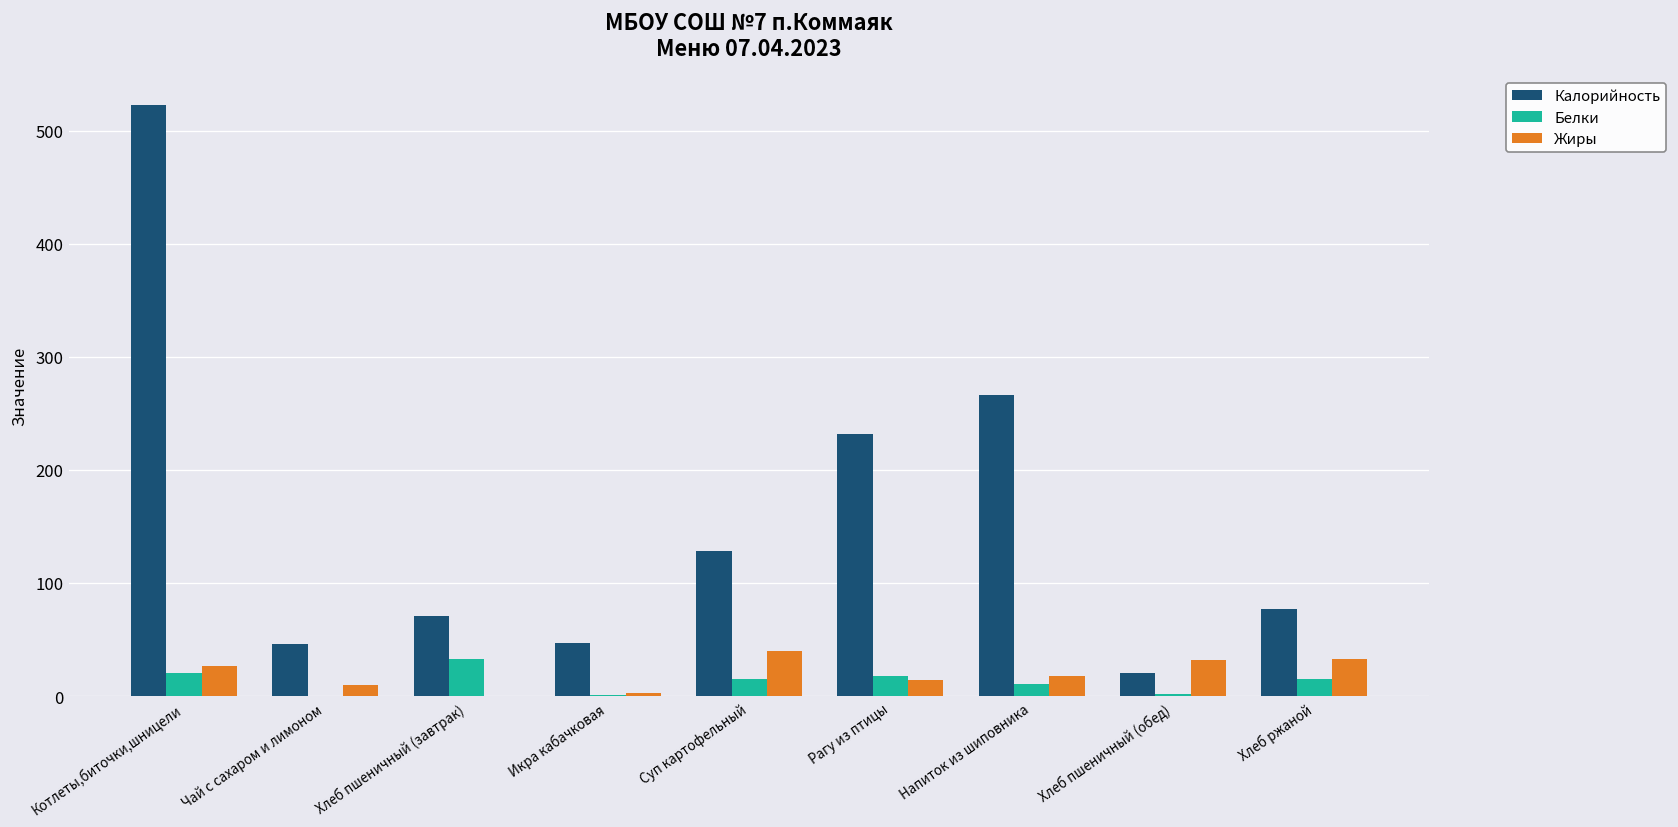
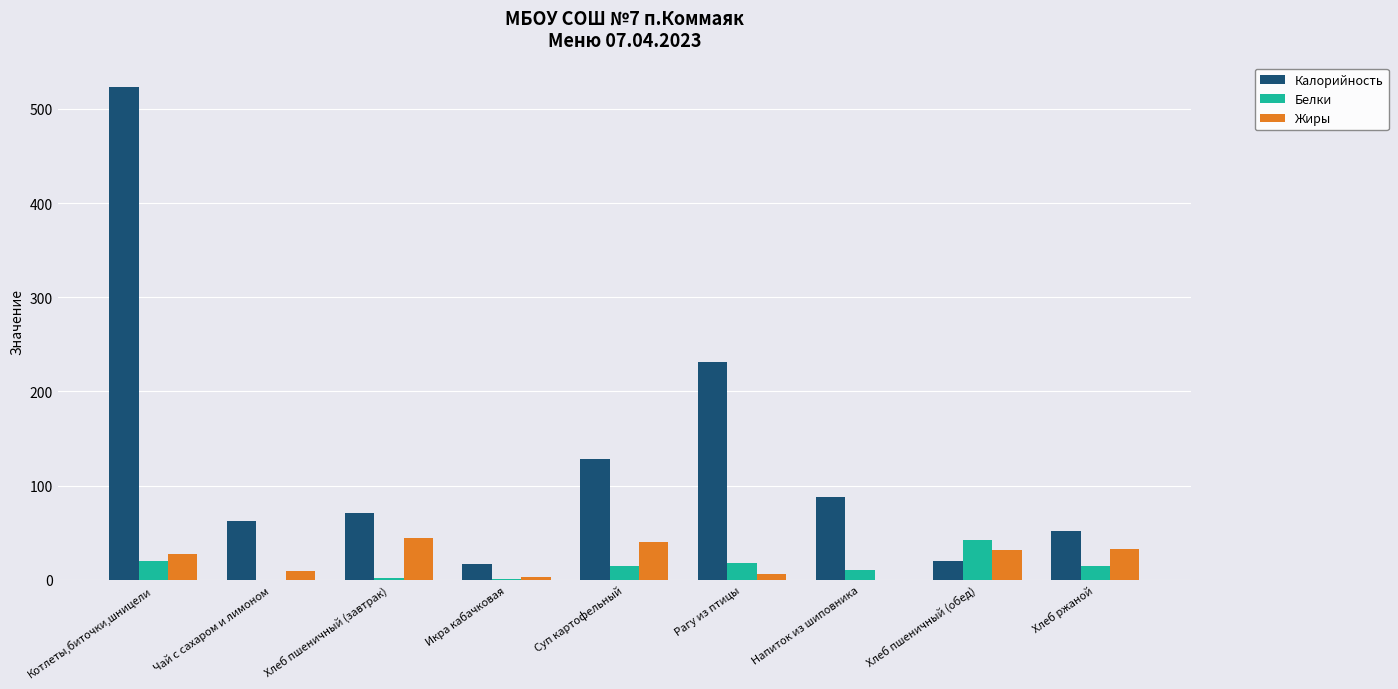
  {
    "Калорийность": {
      "Котлеты,биточки,шницели": 520,
-     "Чай с сахаром и лимоном": 50,
+     "Чай с сахаром и лимоном": 60,
      "Хлеб пшеничный (завтрак)": 70,
-     "Икра кабачковая": 50,
+     "Икра кабачковая": 20,
      "Суп картофельный": 130,
      "Рагу из птицы": 230,
-     "Напиток из шиповника": 270,
+     "Напиток из шиповника": 90,
      "Хлеб пшеничный (обед)": 20,
-     "Хлеб ржаной": 80
+     "Хлеб ржаной": 50
    },
    "Белки": {
      "Котлеты,биточки,шницели": 20,
-     "Хлеб пшеничный (завтрак)": 30,
+     "Хлеб пшеничный (завтрак)": 0,
      "Суп картофельный": 20,
      "Рагу из птицы": 20,
      "Напиток из шиповника": 10,
-     "Хлеб пшеничный (обед)": 0,
+     "Хлеб пшеничный (обед)": 40,
      "Хлеб ржаной": 20
    },
    "Жиры": {
      "Котлеты,биточки,шницели": 30,
      "Чай с сахаром и лимоном": 10,
-     "Хлеб пшеничный (завтрак)": 0,
+     "Хлеб пшеничный (завтрак)": 40,
      "Икра кабачковая": 0,
      "Суп картофельный": 40,
-     "Рагу из птицы": 15,
-     "Напиток из шиповника": 20,
+     "Рагу из птицы": 6,
+     "Напиток из шиповника": 0,
      "Хлеб пшеничный (обед)": 30,
      "Хлеб ржаной": 30
    }
  }
